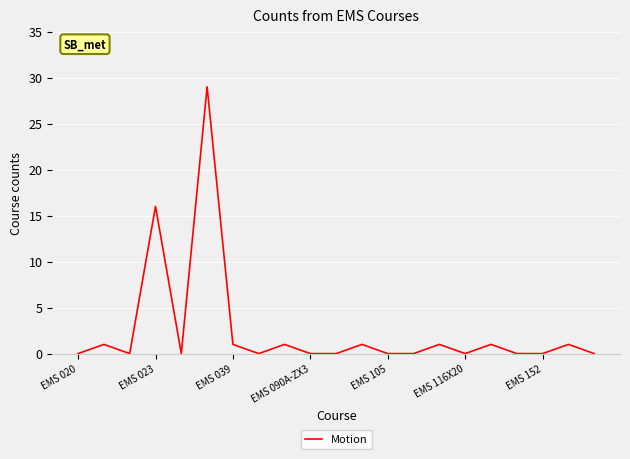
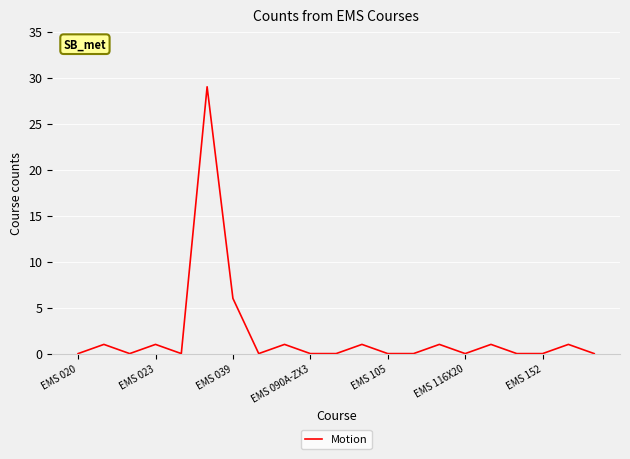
  {
    "EMS 020": 0,
-   "EMS 023": 16,
-   "EMS 039": 1,
+   "EMS 023": 1,
+   "EMS 039": 6,
    "EMS 090A-ZX3": 0,
    "EMS 105": 0,
    "EMS 116X20": 0,
    "EMS 152": 0
  }
